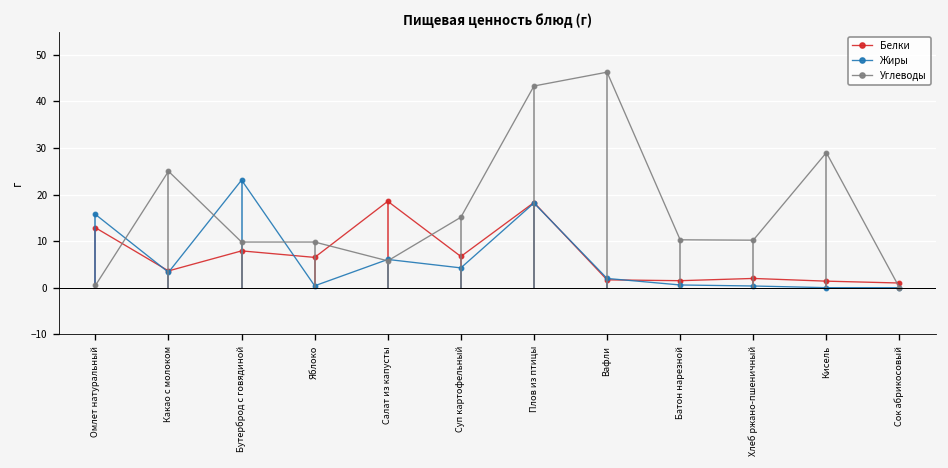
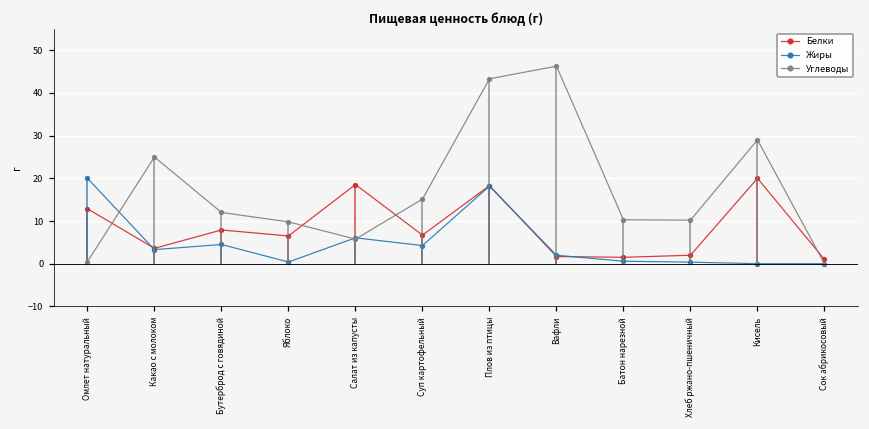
  {
    "Белки": {
      "Омлет натуральный": 13,
      "Бутерброд с говядиной": 8,
      "Яблоко": 7,
      "Салат из капусты": 19,
      "Суп картофельный": 7,
      "Батон нарезной": 2,
      "Хлеб ржано-пшеничный": 2,
-     "Кисель": 1,
+     "Кисель": 20,
      "Сок абрикосовый": 1
    },
    "Жиры": {
-     "Омлет натуральный": 16,
-     "Бутерброд с говядиной": 23,
+     "Омлет натуральный": 20,
+     "Бутерброд с говядиной": 5,
      "Яблоко": 0,
      "Суп картофельный": 4,
      "Батон нарезной": 1,
      "Хлеб ржано-пшеничный": 0,
      "Кисель": 0
    },
    "Углеводы": {
      "Омлет натуральный": 0,
      "Какао с молоком": 25,
-     "Бутерброд с говядиной": 10,
+     "Бутерброд с говядиной": 12,
      "Яблоко": 10,
      "Суп картофельный": 15,
      "Плов из птицы": 43,
      "Вафли": 46,
      "Батон нарезной": 10,
      "Хлеб ржано-пшеничный": 10,
      "Кисель": 29
    }
  }
